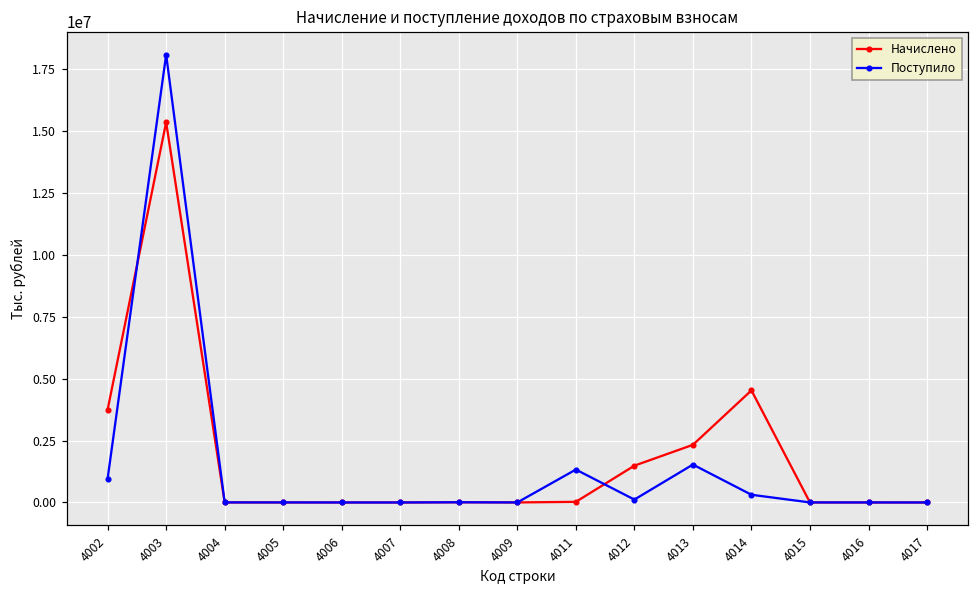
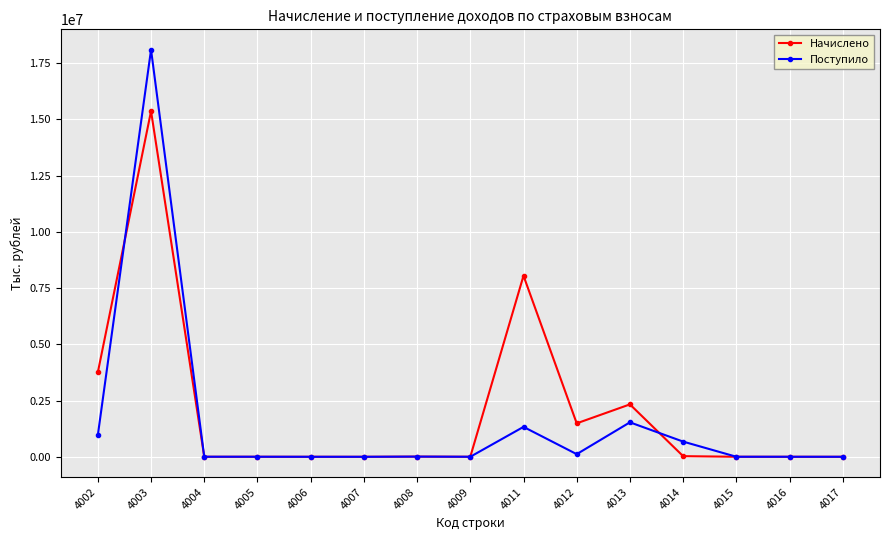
  {
    "Начислено": {
      "4002": 3800000,
      "4003": 15400000,
-     "4011": 0,
+     "4011": 8000000,
      "4012": 1500000,
      "4013": 2300000,
-     "4014": 4500000
+     "4014": 0
    },
    "Поступило": {
      "4002": 1000000,
      "4003": 18100000,
      "4011": 1300000,
      "4012": 100000,
      "4013": 1500000,
-     "4014": 300000
+     "4014": 700000
    }
  }
